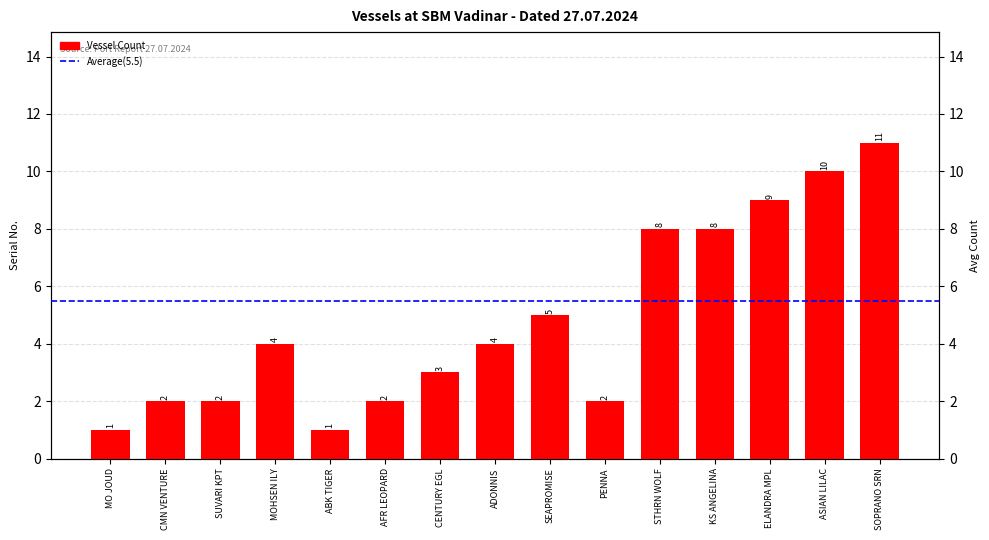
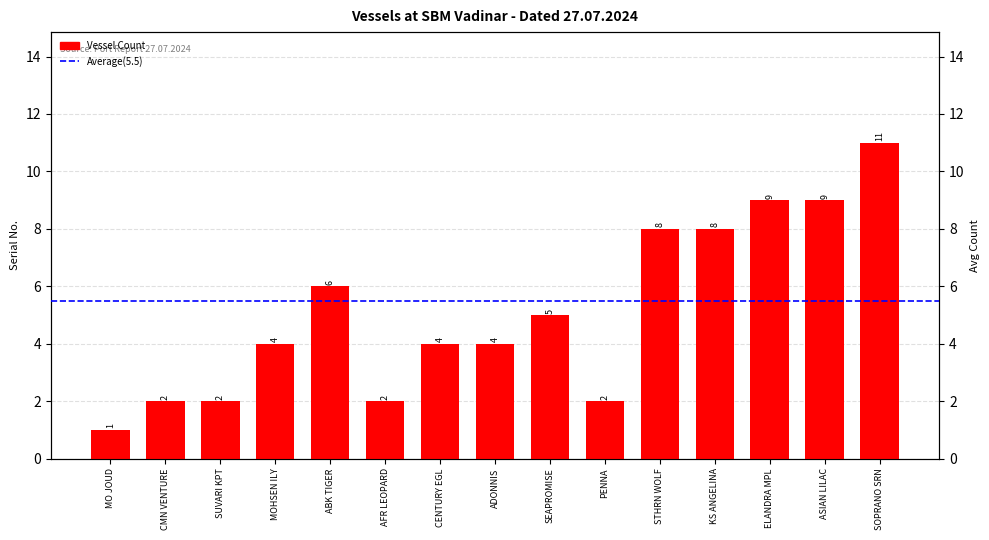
  {
    "MO JOUD": 1,
    "CMN VENTURE": 2,
    "SUVARI KPT": 2,
    "MOHSEN ILY": 4,
-   "ABK TIGER": 1,
+   "ABK TIGER": 6,
    "AFR LEOPARD": 2,
-   "CENTURY EGL": 3,
+   "CENTURY EGL": 4,
    "ADONNIS": 4,
    "SEAPROMISE": 5,
    "PENNA": 2,
    "STHRN WOLF": 8,
    "KS ANGELINA": 8,
    "ELANDRA MPL": 9,
-   "ASIAN LILAC": 10,
+   "ASIAN LILAC": 9,
    "SOPRANO SRN": 11
  }
